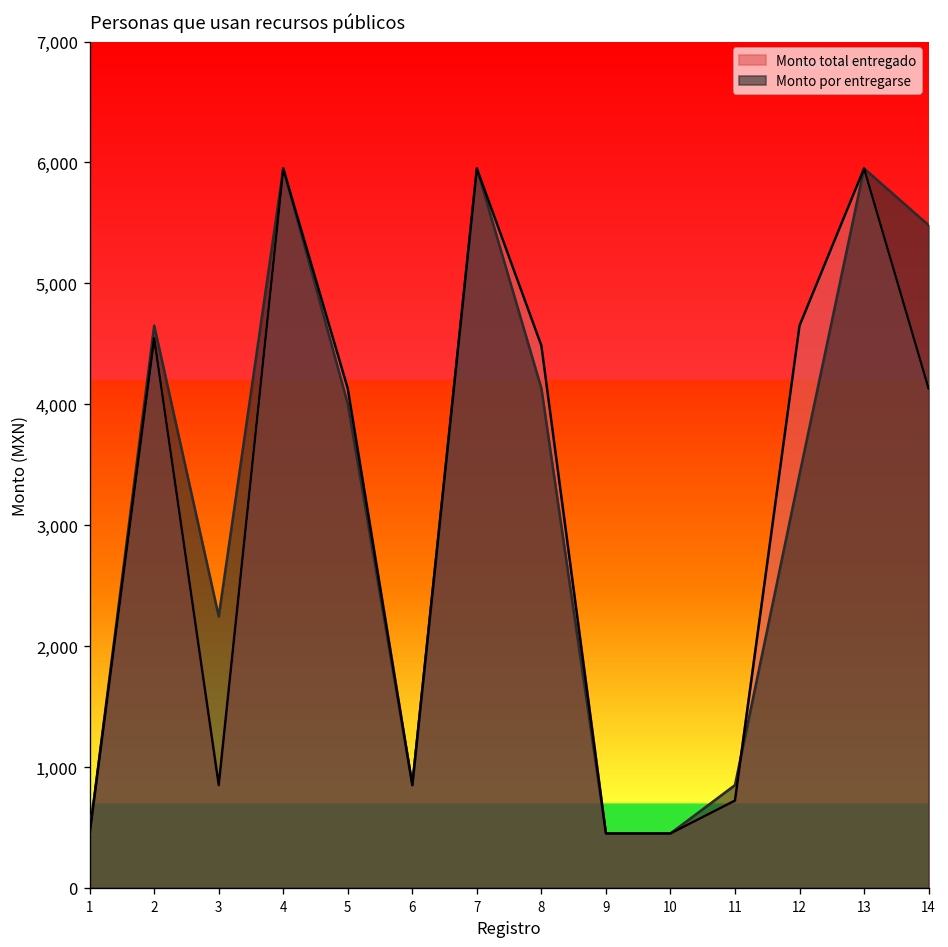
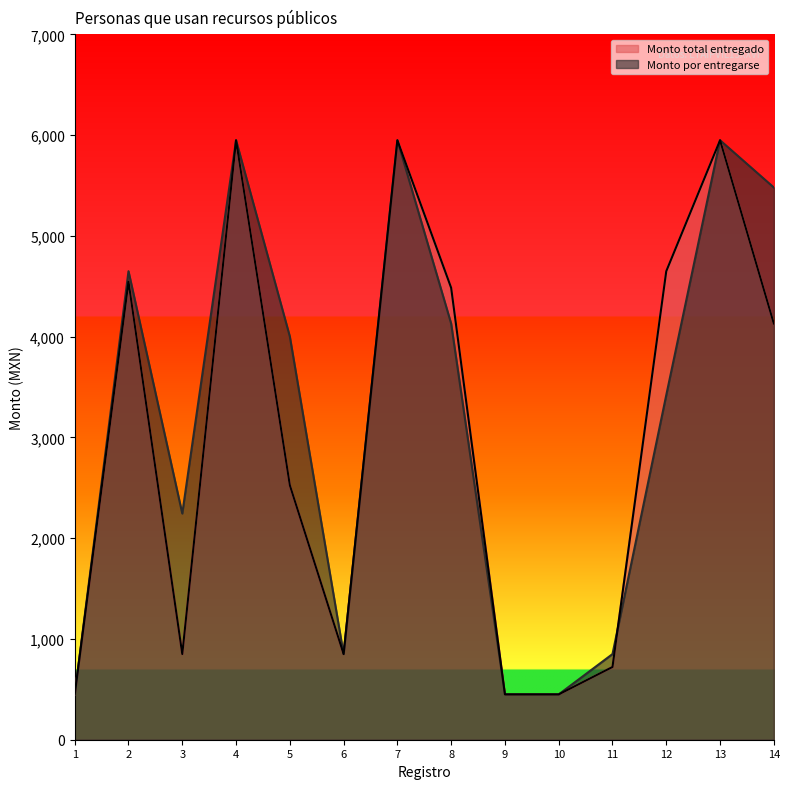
  {
    "Monto total entregado": {
      "2": "4,550",
      "3": "850",
-     "5": "4,130",
+     "5": "2,530",
      "8": "4,490",
      "11": "720",
      "12": "4,650",
      "14": "4,130"
    },
    "Monto por entregarse": {
      "2": "4,650",
      "3": "2,250",
      "5": "4,000",
      "8": "4,130",
      "11": "850",
      "12": "3,420",
      "14": "5,480"
    }
  }
